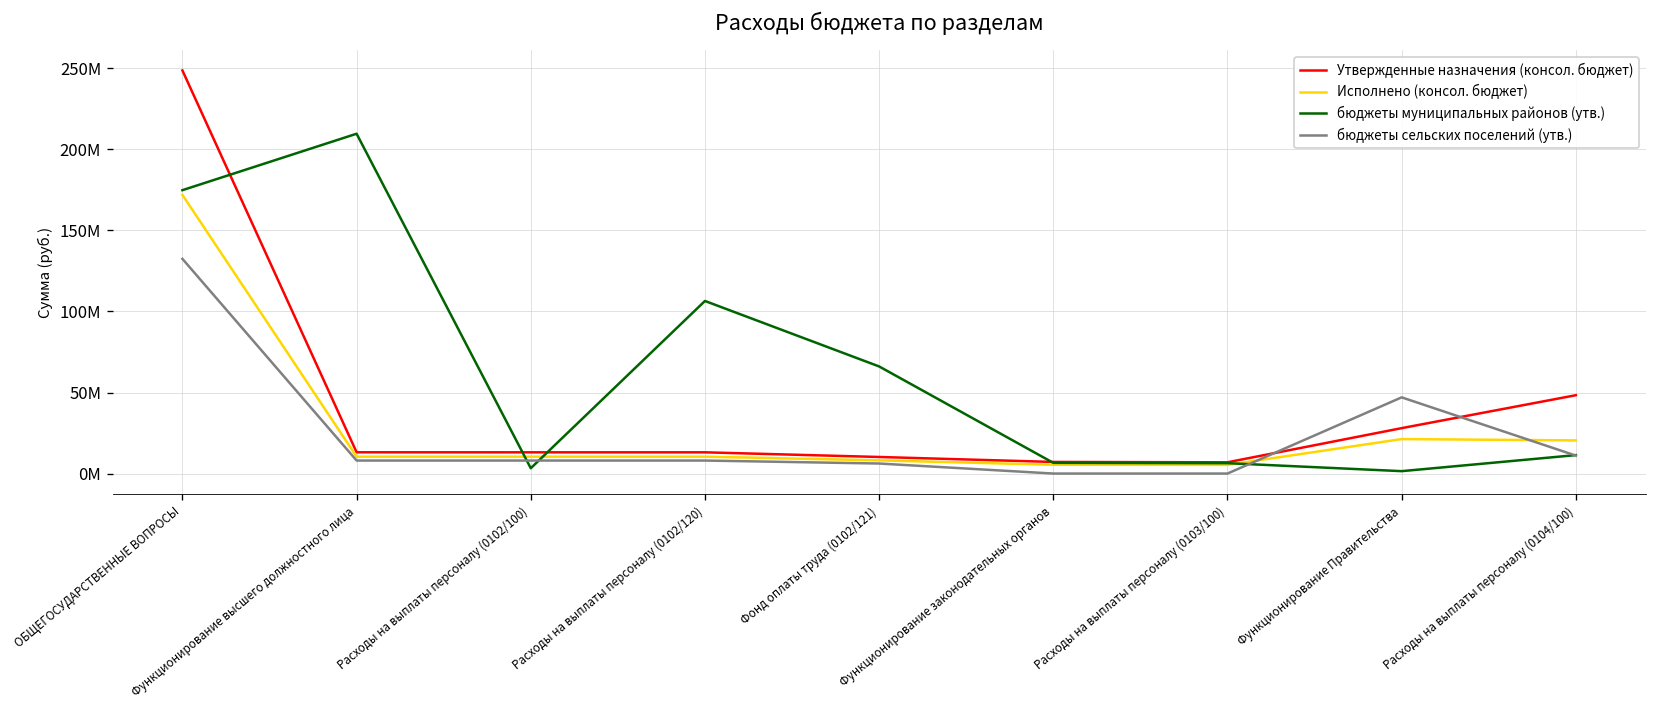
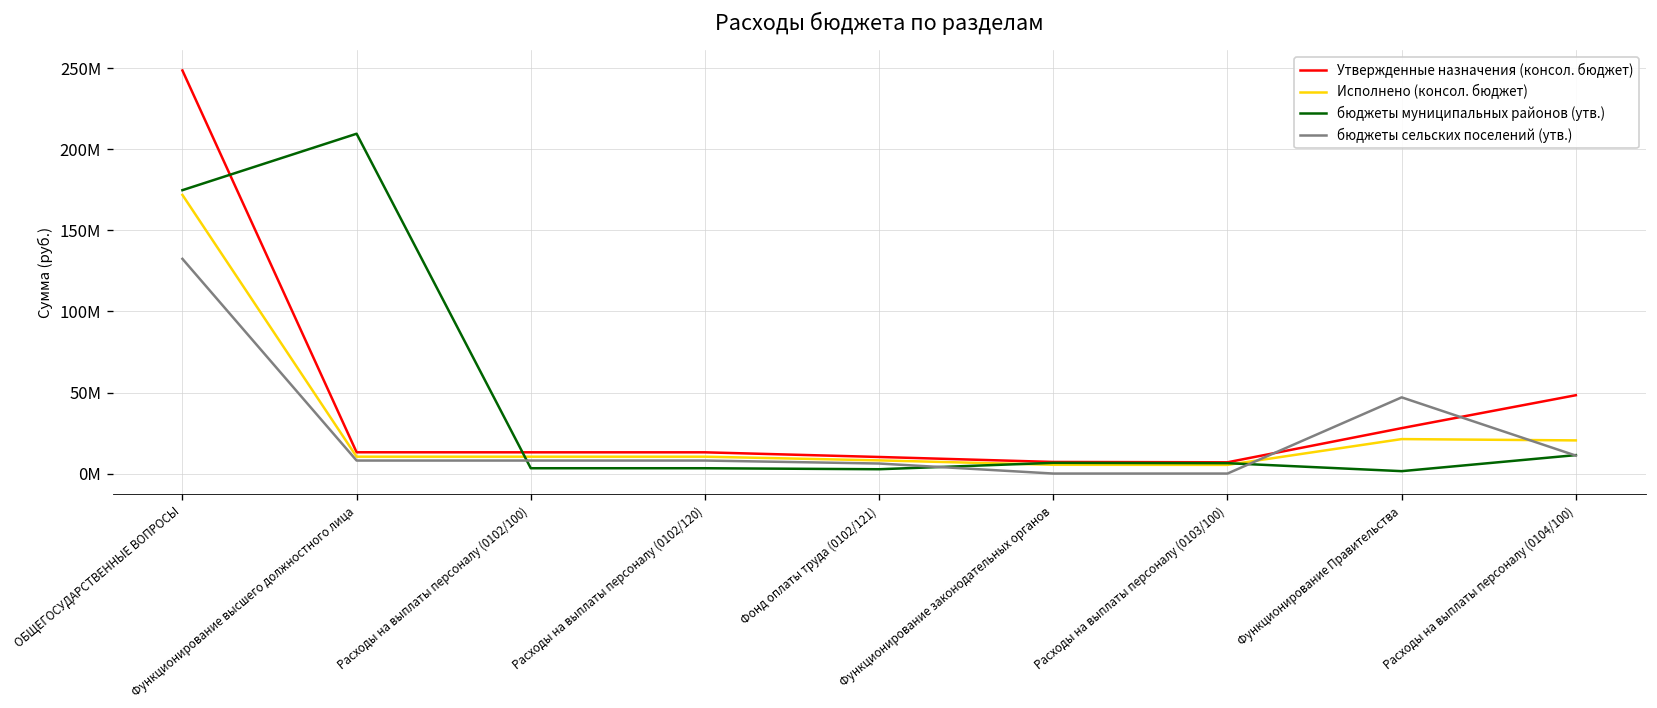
  {
    "Утвержденные назначения (консол. бюджет)": {
      "ОБЩЕГОСУДАРСТВЕННЫЕ ВОПРОСЫ": 249000000,
      "Функционирование высшего должностного лица": 13000000,
      "Расходы на выплаты персоналу (0102/100)": 13000000,
      "Расходы на выплаты персоналу (0102/120)": 13000000,
      "Фонд оплаты труда (0102/121)": 10000000,
      "Функционирование Правительства": 28000000,
      "Расходы на выплаты персоналу (0104/100)": 48000000
    },
    "Исполнено (консол. бюджет)": {
      "ОБЩЕГОСУДАРСТВЕННЫЕ ВОПРОСЫ": 172000000,
      "Функционирование высшего должностного лица": 10000000,
      "Расходы на выплаты персоналу (0102/100)": 10000000,
      "Расходы на выплаты персоналу (0102/120)": 10000000,
      "Фонд оплаты труда (0102/121)": 8000000,
      "Функционирование Правительства": 21000000,
      "Расходы на выплаты персоналу (0104/100)": 20000000
    },
    "бюджеты муниципальных районов (утв.)": {
      "ОБЩЕГОСУДАРСТВЕННЫЕ ВОПРОСЫ": 175000000,
      "Функционирование высшего должностного лица": 210000000,
      "Расходы на выплаты персоналу (0102/100)": 3000000,
-     "Расходы на выплаты персоналу (0102/120)": 106000000,
-     "Фонд оплаты труда (0102/121)": 66000000,
+     "Расходы на выплаты персоналу (0102/120)": 3000000,
+     "Фонд оплаты труда (0102/121)": 3000000,
      "Функционирование Правительства": 1000000
    },
    "бюджеты сельских поселений (утв.)": {
      "ОБЩЕГОСУДАРСТВЕННЫЕ ВОПРОСЫ": 132000000,
      "Функционирование высшего должностного лица": 8000000,
      "Расходы на выплаты персоналу (0102/100)": 8000000,
      "Расходы на выплаты персоналу (0102/120)": 8000000,
      "Фонд оплаты труда (0102/121)": 6000000,
      "Функционирование законодательных органов": 0,
      "Расходы на выплаты персоналу (0103/100)": 0,
      "Функционирование Правительства": 47000000
    }
  }
